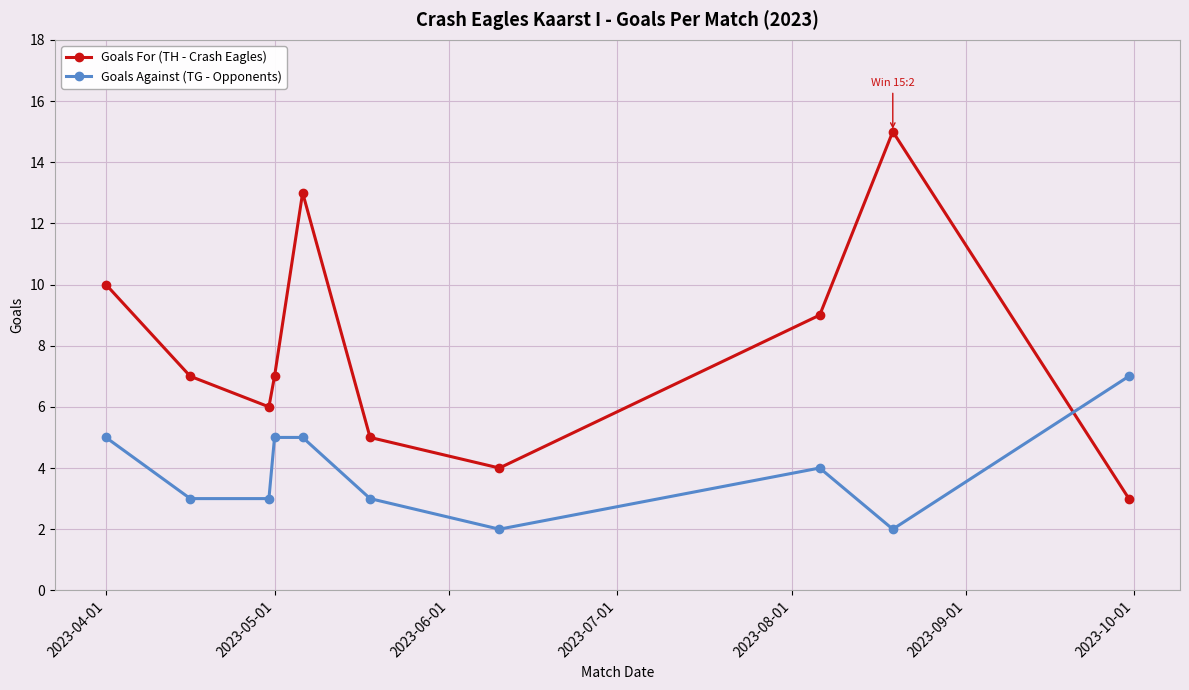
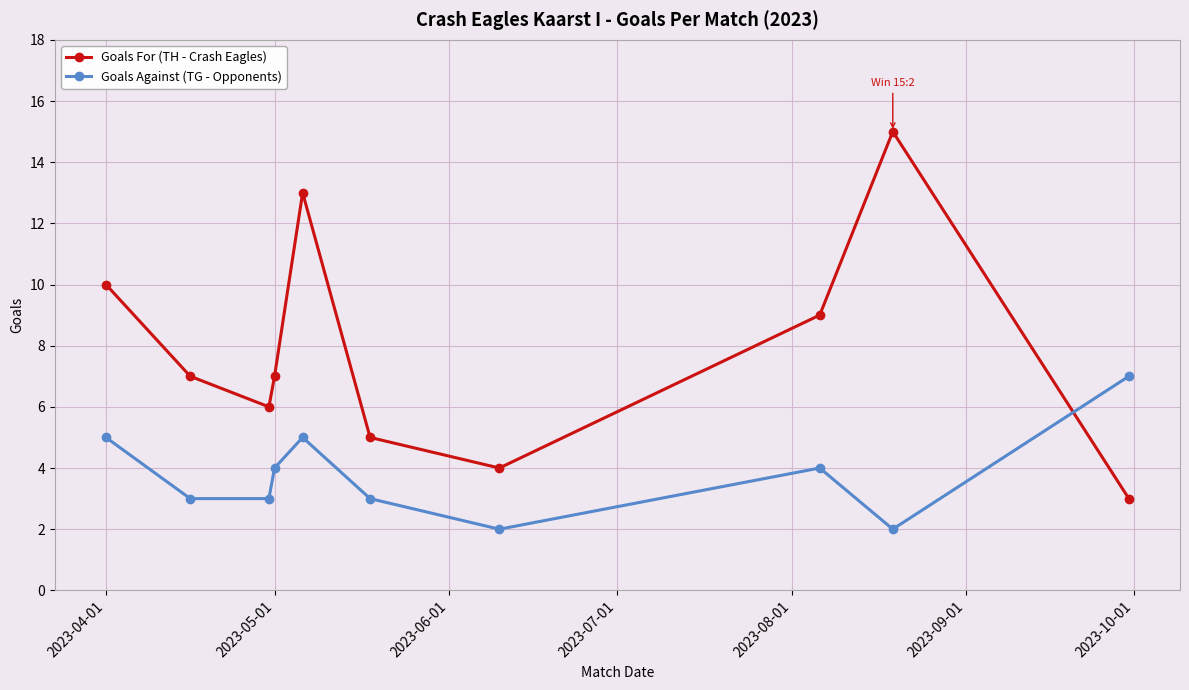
  {
    "Goals For (TH - Crash Eagles)": {
      "2023-04-01": 10,
      "2023-05-01": 7
    },
    "Goals Against (TG - Opponents)": {
      "2023-04-01": 5,
-     "2023-05-01": 5
+     "2023-05-01": 4
    }
  }
